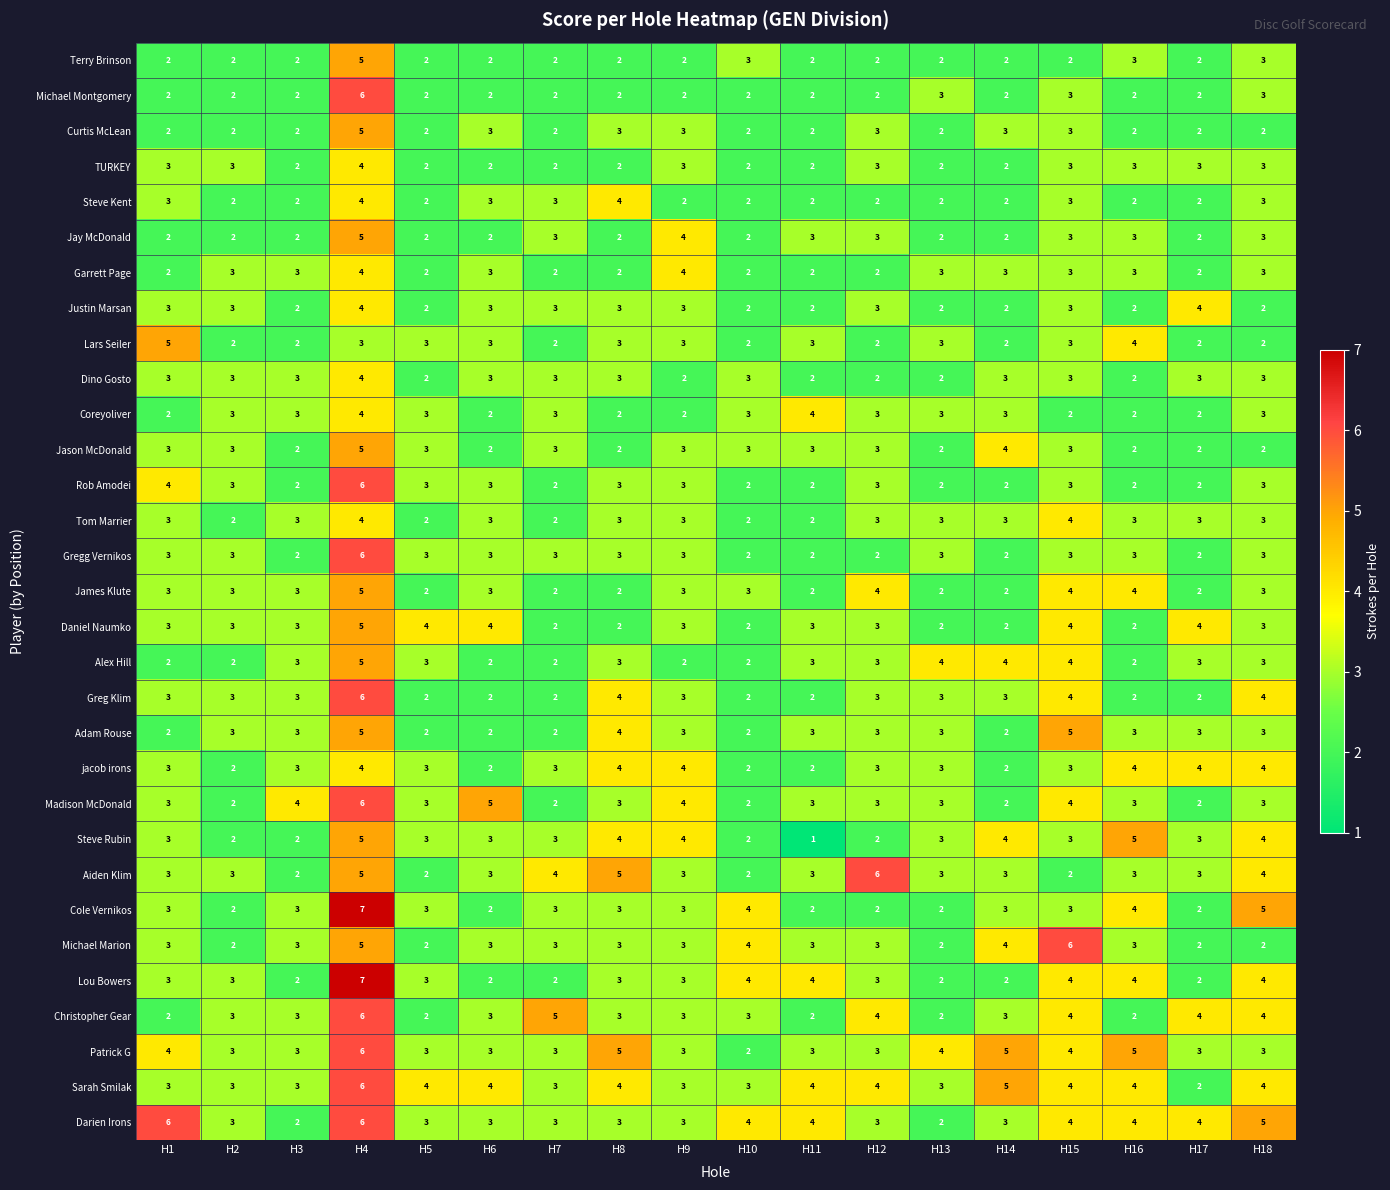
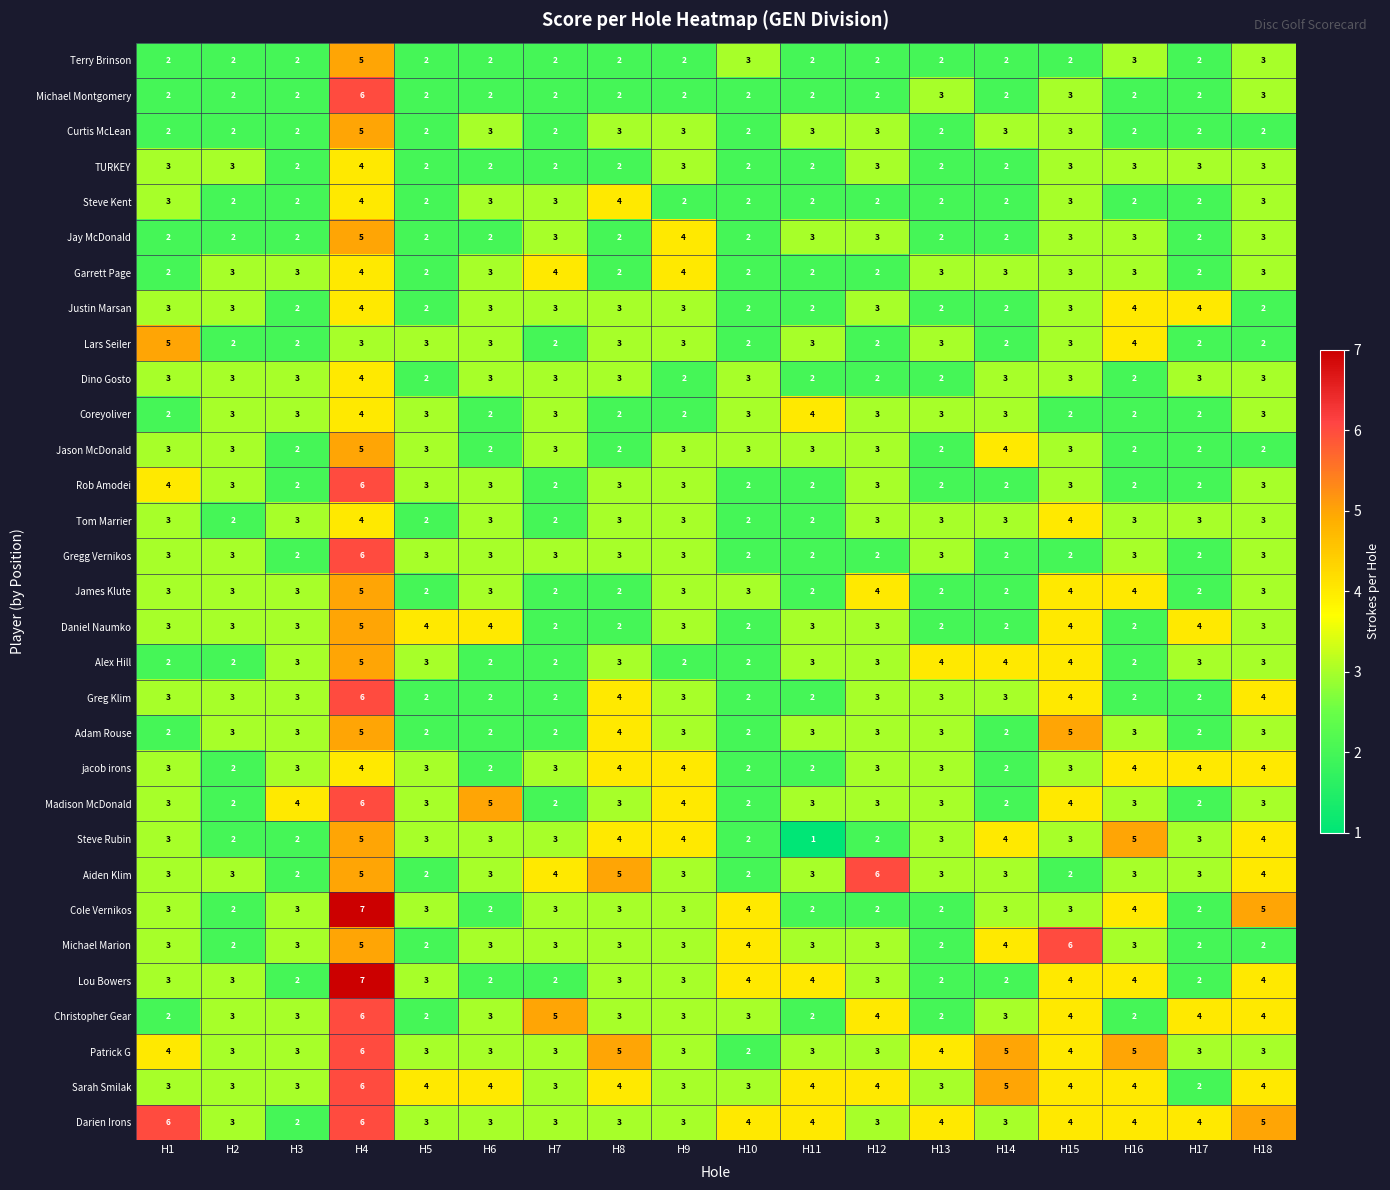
  {
    "Curtis McLean": {
      "H1": 2,
      "H2": 2,
      "H3": 2,
      "H4": 5,
      "H5": 2,
      "H6": 3,
      "H7": 2,
      "H8": 3,
      "H9": 3,
      "H10": 2,
-     "H11": 2,
+     "H11": 3,
      "H12": 3,
      "H13": 2,
      "H14": 3,
      "H15": 3,
      "H16": 2,
      "H17": 2,
      "H18": 2
    },
    "Garrett Page": {
      "H1": 2,
      "H2": 3,
      "H3": 3,
      "H4": 4,
      "H5": 2,
      "H6": 3,
-     "H7": 2,
+     "H7": 4,
      "H8": 2,
      "H9": 4,
      "H10": 2,
      "H11": 2,
      "H12": 2,
      "H13": 3,
      "H14": 3,
      "H15": 3,
      "H16": 3,
      "H17": 2,
      "H18": 3
    },
    "Justin Marsan": {
      "H1": 3,
      "H2": 3,
      "H3": 2,
      "H4": 4,
      "H5": 2,
      "H6": 3,
      "H7": 3,
      "H8": 3,
      "H9": 3,
      "H10": 2,
      "H11": 2,
      "H12": 3,
      "H13": 2,
      "H14": 2,
      "H15": 3,
-     "H16": 2,
+     "H16": 4,
      "H17": 4,
      "H18": 2
    },
    "Gregg Vernikos": {
      "H1": 3,
      "H2": 3,
      "H3": 2,
      "H4": 6,
      "H5": 3,
      "H6": 3,
      "H7": 3,
      "H8": 3,
      "H9": 3,
      "H10": 2,
      "H11": 2,
      "H12": 2,
      "H13": 3,
      "H14": 2,
-     "H15": 3,
+     "H15": 2,
      "H16": 3,
      "H17": 2,
      "H18": 3
    },
    "Adam Rouse": {
      "H1": 2,
      "H2": 3,
      "H3": 3,
      "H4": 5,
      "H5": 2,
      "H6": 2,
      "H7": 2,
      "H8": 4,
      "H9": 3,
      "H10": 2,
      "H11": 3,
      "H12": 3,
      "H13": 3,
      "H14": 2,
      "H15": 5,
      "H16": 3,
-     "H17": 3,
+     "H17": 2,
      "H18": 3
    },
    "Darien Irons": {
      "H1": 6,
      "H2": 3,
      "H3": 2,
      "H4": 6,
      "H5": 3,
      "H6": 3,
      "H7": 3,
      "H8": 3,
      "H9": 3,
      "H10": 4,
      "H11": 4,
      "H12": 3,
-     "H13": 2,
+     "H13": 4,
      "H14": 3,
      "H15": 4,
      "H16": 4,
      "H17": 4,
      "H18": 5
    }
  }
